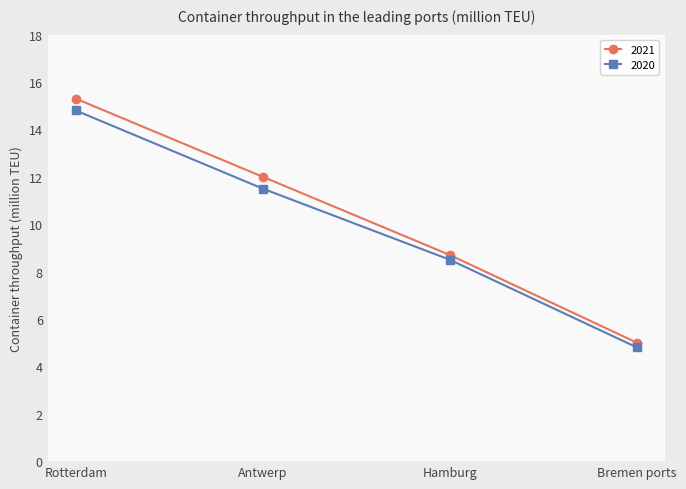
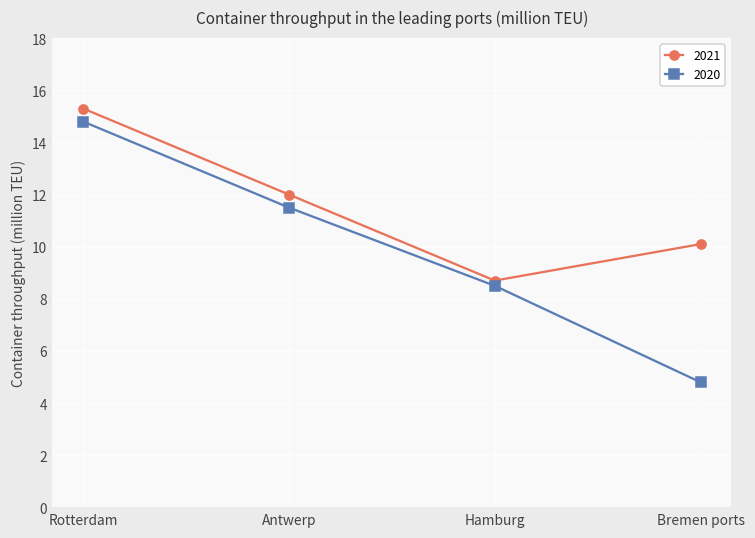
  {
    "2021": {
      "Rotterdam": 15.3,
      "Antwerp": 12.0,
      "Hamburg": 8.7,
-     "Bremen ports": 5.0
+     "Bremen ports": 10.1
    },
    "2020": {
      "Rotterdam": 14.8,
      "Antwerp": 11.5,
      "Hamburg": 8.5,
      "Bremen ports": 4.8
    }
  }
